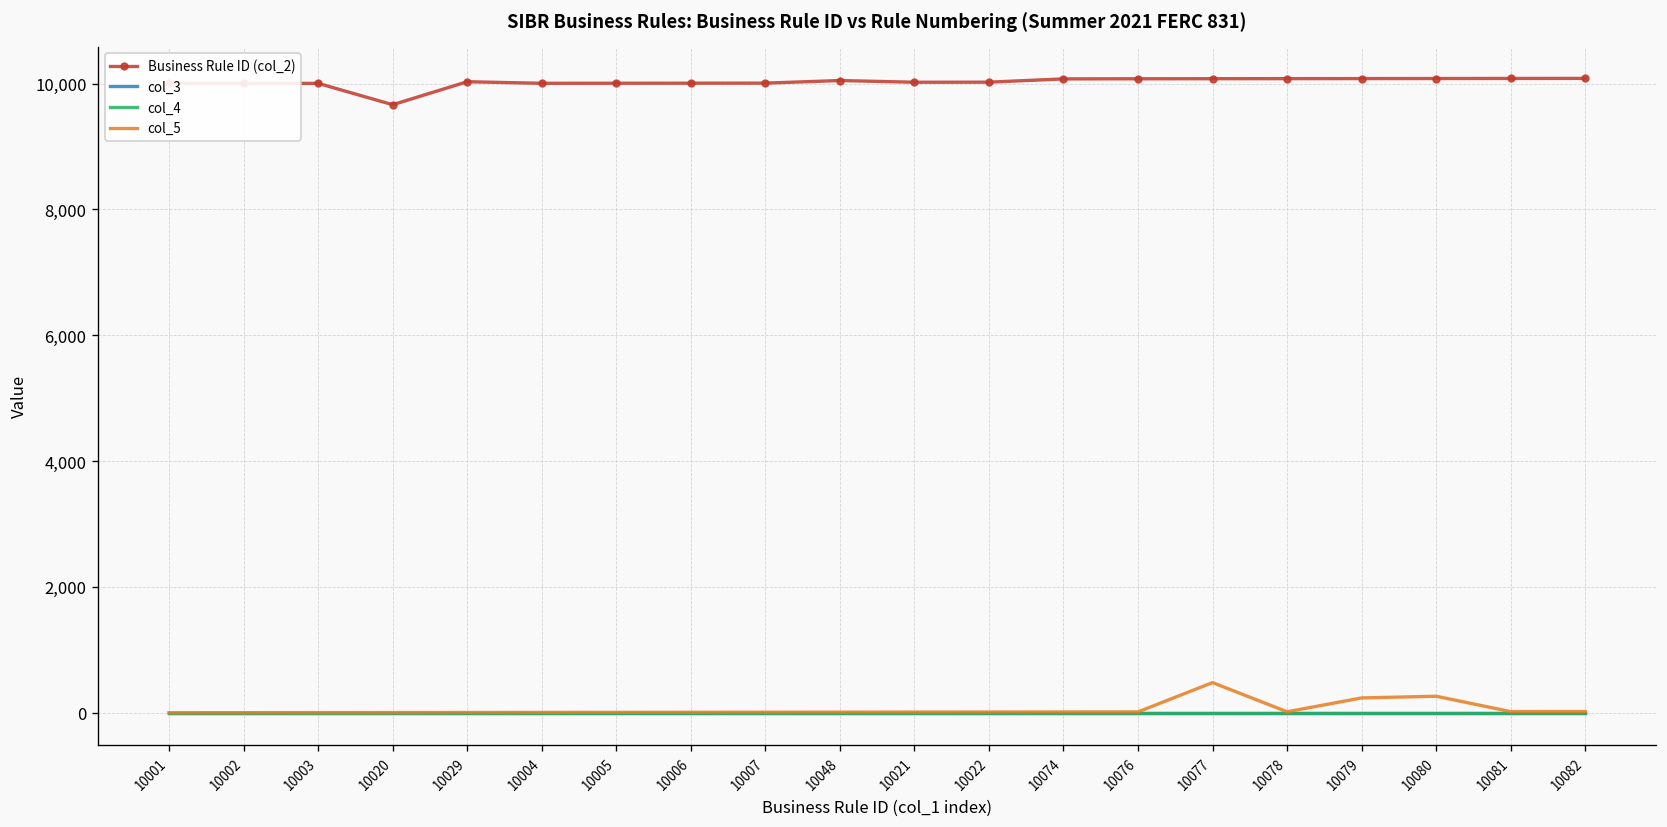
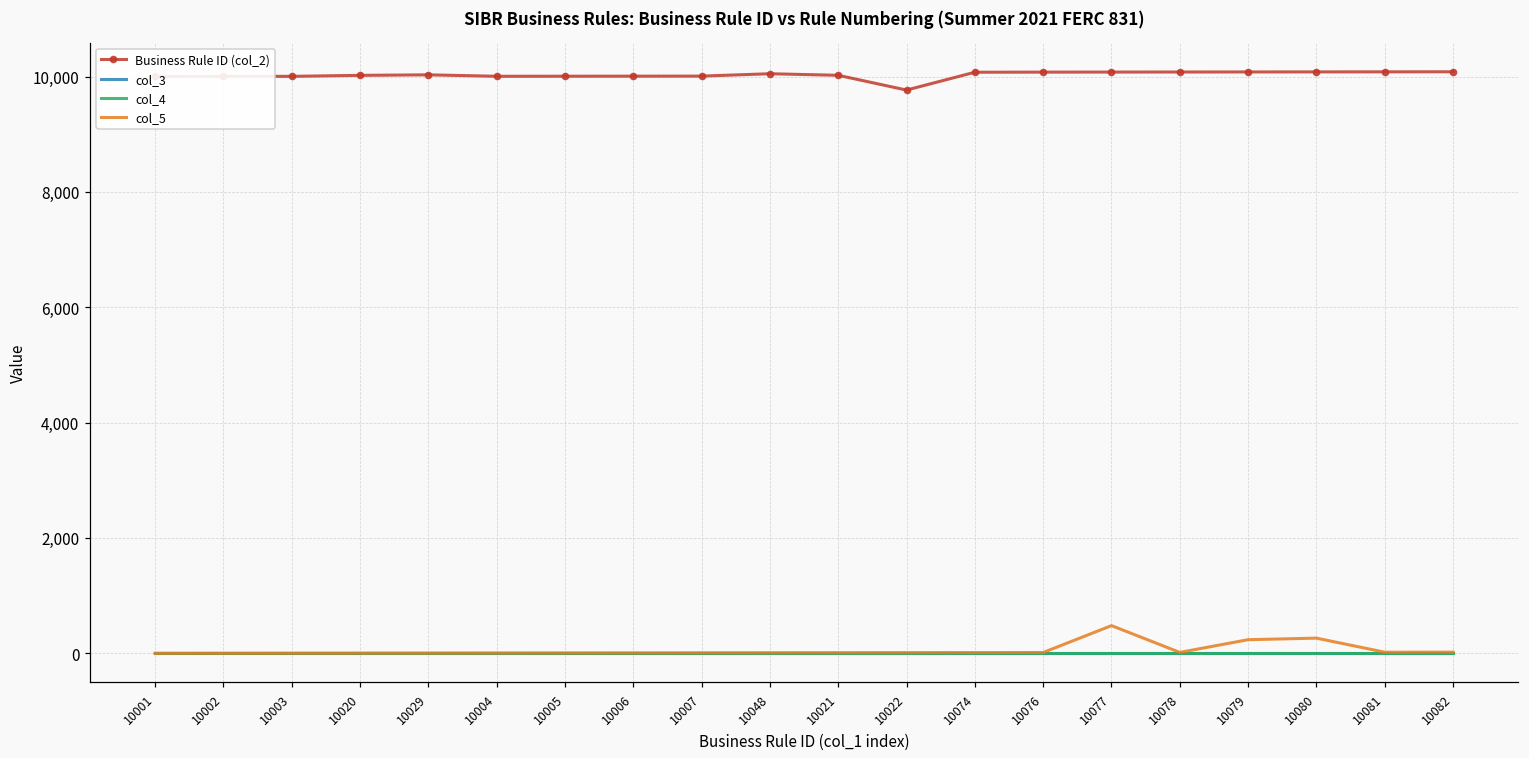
  {
    "Business Rule ID (col_2)": {
      "10003": "10,000",
-     "10020": "9,700",
+     "10020": "10,000",
      "10029": "10,000",
      "10004": "10,000",
      "10005": "10,000",
      "10006": "10,000",
      "10007": "10,000",
      "10048": "10,000",
      "10021": "10,000",
-     "10022": "10,000",
+     "10022": "9,800",
      "10074": "10,100",
      "10076": "10,100",
      "10077": "10,100",
      "10078": "10,100",
      "10079": "10,100",
      "10080": "10,100",
      "10081": "10,100",
      "10082": "10,100"
    },
    "col_4": {
      "10077": "0",
      "10079": "0",
      "10080": "0"
    },
    "col_5": {
      "10077": "500",
      "10079": "200",
      "10080": "300"
    }
  }
